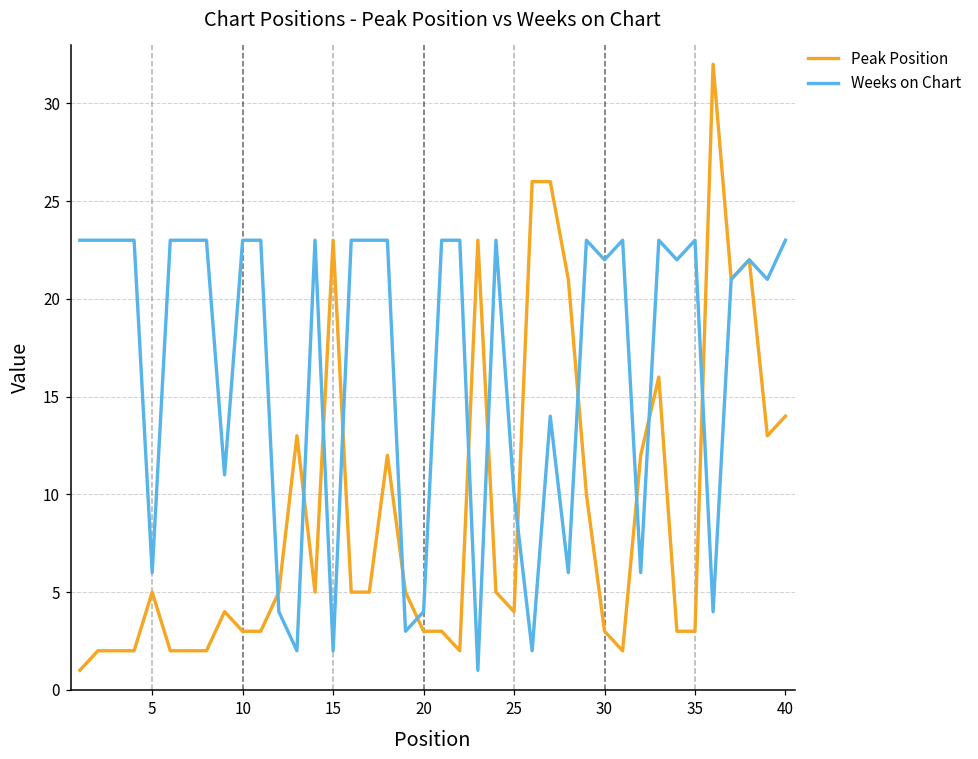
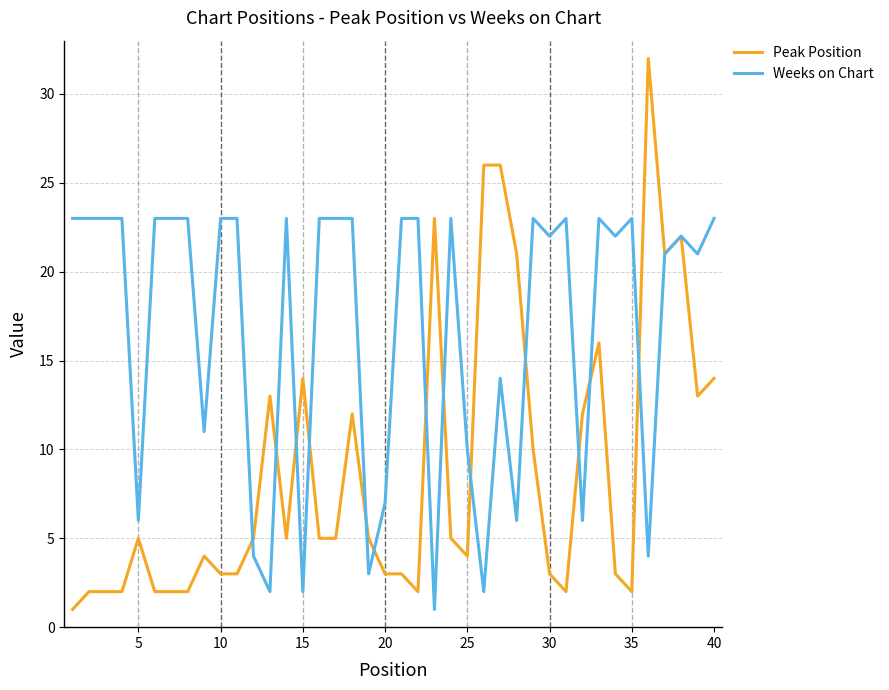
  {
    "Peak Position": {
      "5": 5,
      "10": 3,
-     "15": 23,
+     "15": 14,
      "20": 3,
      "25": 4,
      "30": 3,
-     "35": 3,
+     "35": 2,
      "40": 14
    },
    "Weeks on Chart": {
      "5": 6,
      "10": 23,
      "15": 2,
-     "20": 4,
+     "20": 7,
      "25": 10,
      "30": 22,
      "35": 23,
      "40": 23
    }
  }
